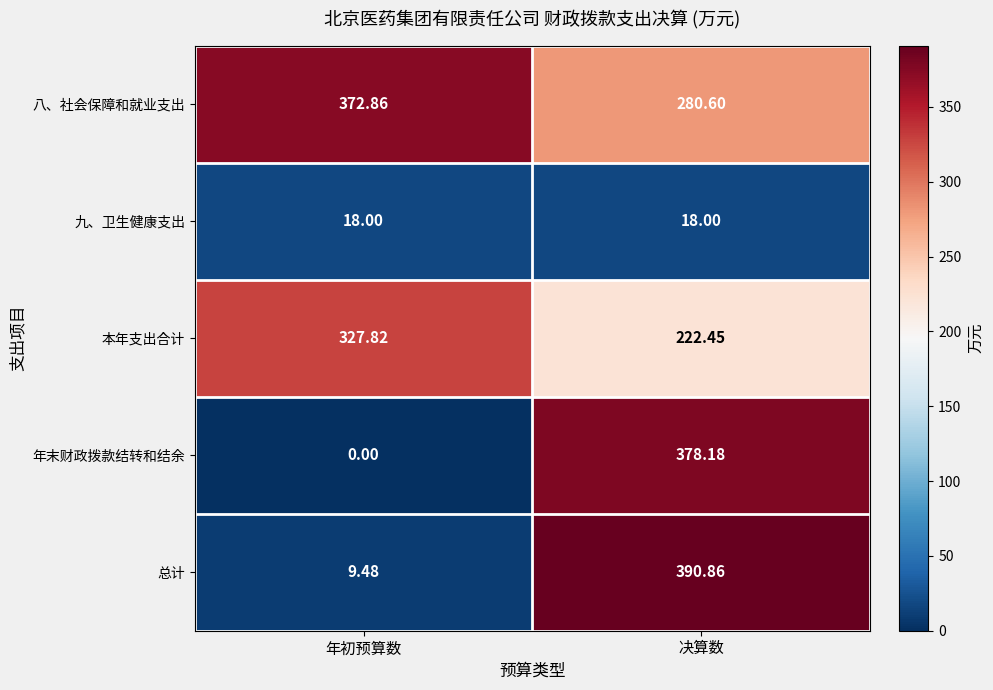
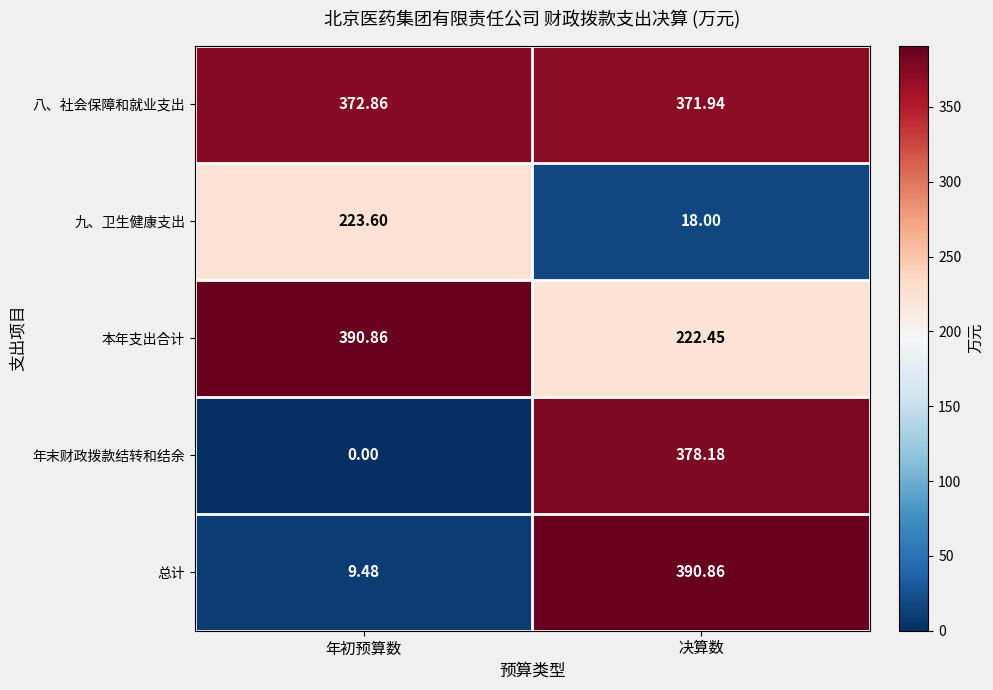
  {
    "八、社会保障和就业支出": {
      "年初预算数": 372.86,
-     "决算数": 280.60
+     "决算数": 371.94
    },
    "九、卫生健康支出": {
-     "年初预算数": 18.00,
+     "年初预算数": 223.60,
      "决算数": 18.00
    },
    "本年支出合计": {
-     "年初预算数": 327.82,
+     "年初预算数": 390.86,
      "决算数": 222.45
    },
    "年末财政拨款结转和结余": {
      "年初预算数": 0.00,
      "决算数": 378.18
    },
    "总计": {
      "年初预算数": 9.48,
      "决算数": 390.86
    }
  }
